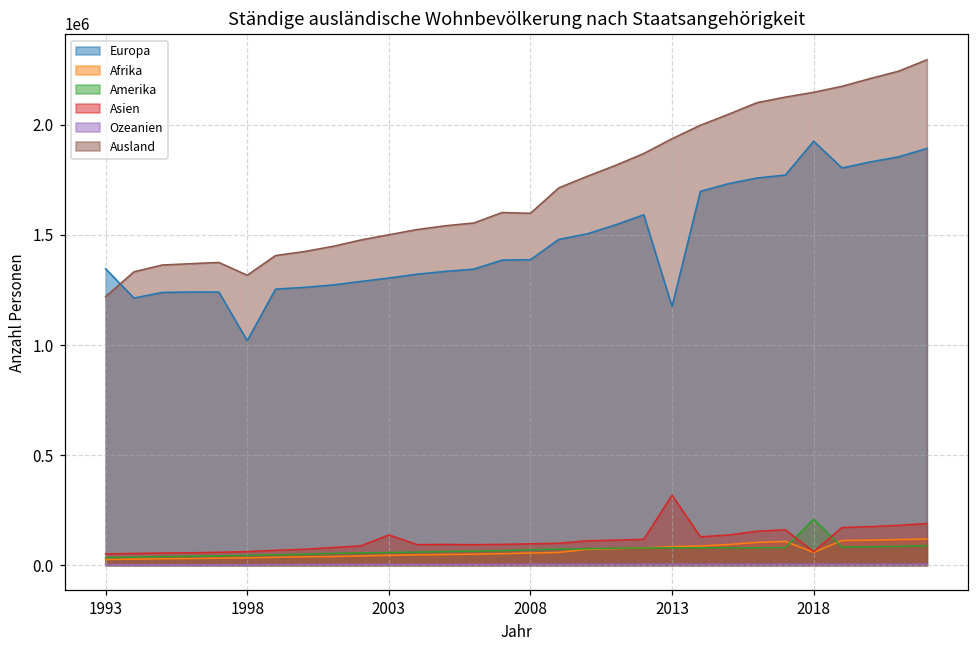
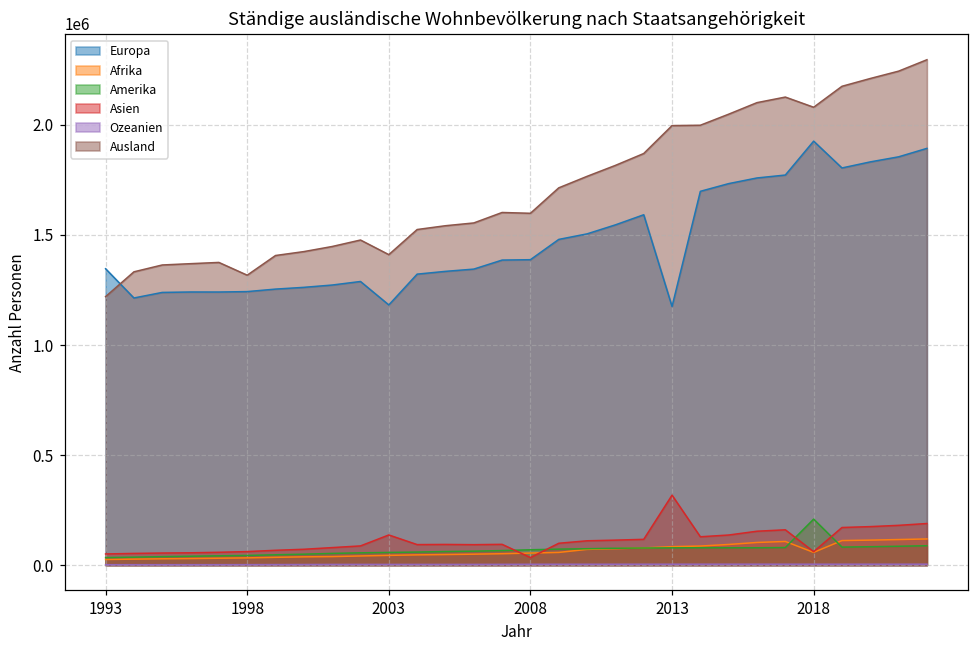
  {
    "Europa": {
      "1993": 1350000,
-     "1998": 1020000,
-     "2003": 1300000,
+     "1998": 1240000,
+     "2003": 1180000,
      "2008": 1390000,
      "2013": 1170000,
      "2018": 1930000
    },
    "Afrika": {
      "2003": 40000,
      "2008": 50000
    },
    "Amerika": {
      "2003": 60000,
      "2008": 70000,
      "2018": 210000
    },
    "Asien": {
      "1993": 50000,
      "1998": 60000,
      "2003": 140000,
-     "2008": 100000,
+     "2008": 30000,
      "2013": 320000
    },
    "Ozeanien": {
      "1993": 0,
      "1998": 0,
      "2003": 0,
      "2008": 0,
      "2013": 0,
      "2018": 0
    },
    "Ausland": {
      "1993": 1220000,
      "1998": 1320000,
-     "2003": 1500000,
+     "2003": 1410000,
      "2008": 1600000,
-     "2013": 1940000,
-     "2018": 2150000
+     "2013": 2000000,
+     "2018": 2080000
    }
  }
